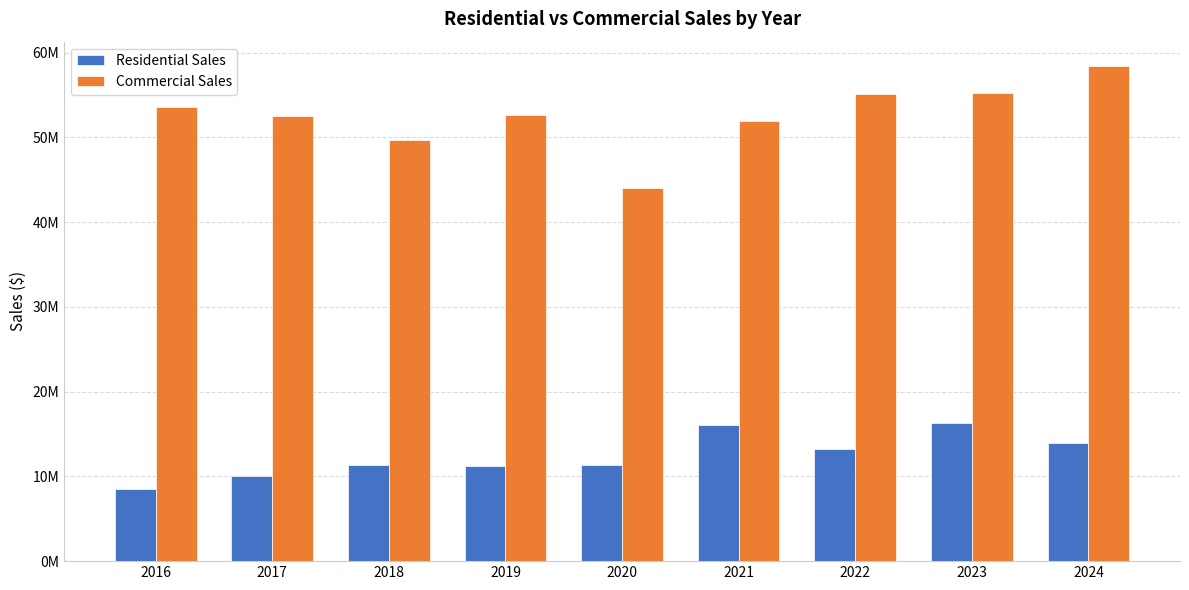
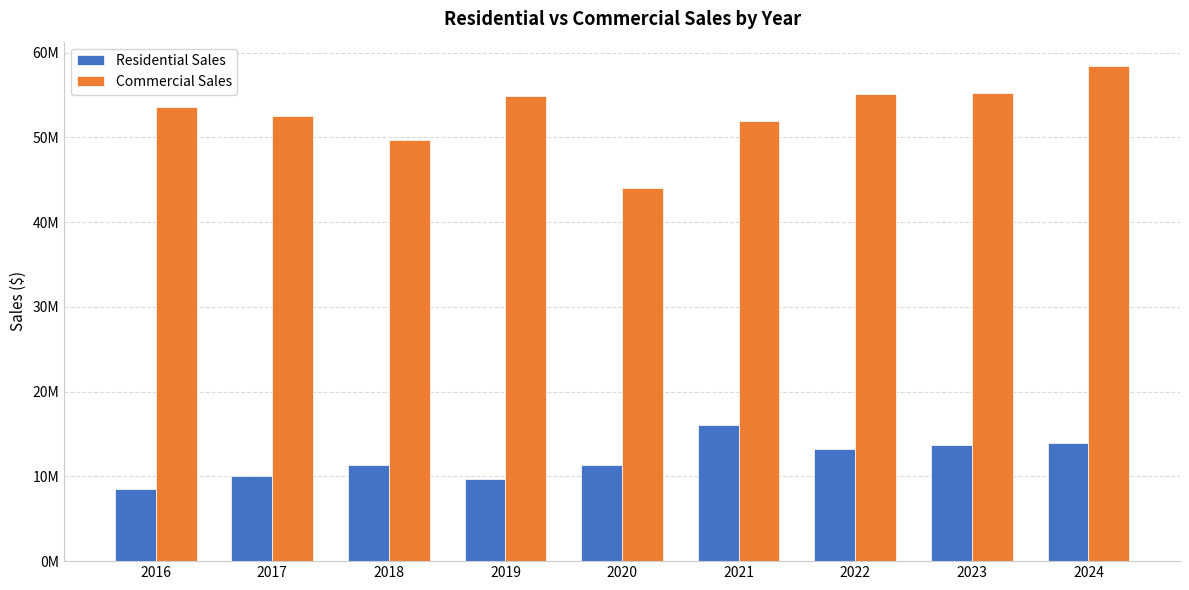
  {
    "Residential Sales": {
      "2016": 9000000,
      "2017": 10000000,
      "2018": 11000000,
-     "2019": 11000000,
+     "2019": 10000000,
      "2020": 11000000,
      "2021": 16000000,
      "2022": 13000000,
-     "2023": 16000000,
+     "2023": 14000000,
      "2024": 14000000
    },
    "Commercial Sales": {
      "2016": 54000000,
      "2017": 52000000,
      "2018": 50000000,
-     "2019": 53000000,
+     "2019": 55000000,
      "2020": 44000000,
      "2021": 52000000,
      "2022": 55000000,
      "2023": 55000000,
      "2024": 58000000
    }
  }
